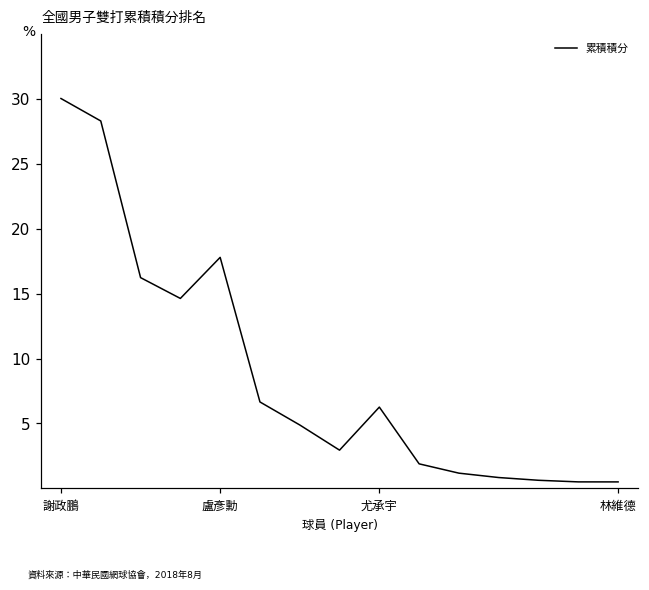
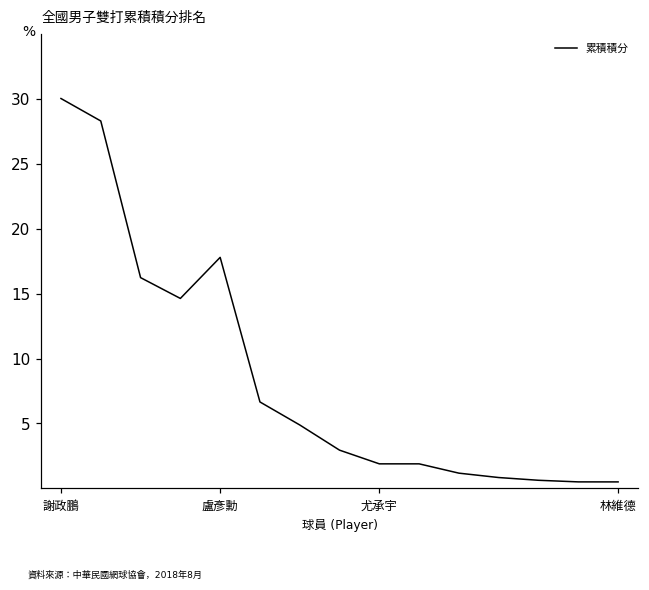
  {
    "謝政鵬": 30.0,
    "盧彥勳": 17.8,
-   "尤承宇": 6.3,
+   "尤承宇": 1.9,
    "林維德": 0.5
  }
